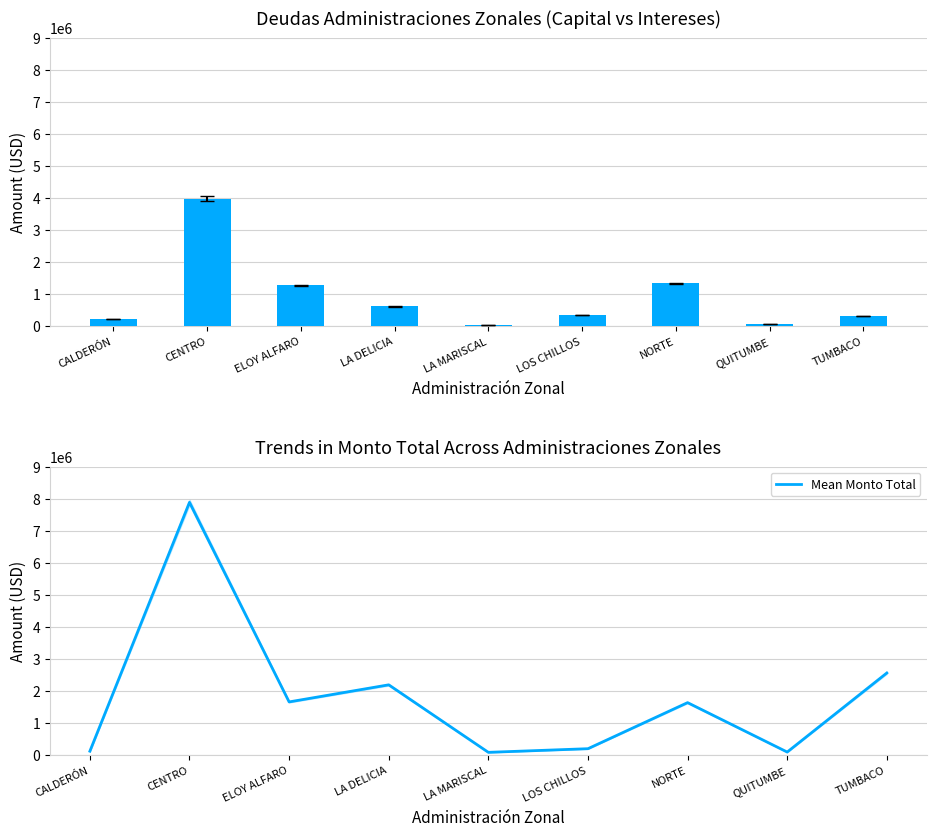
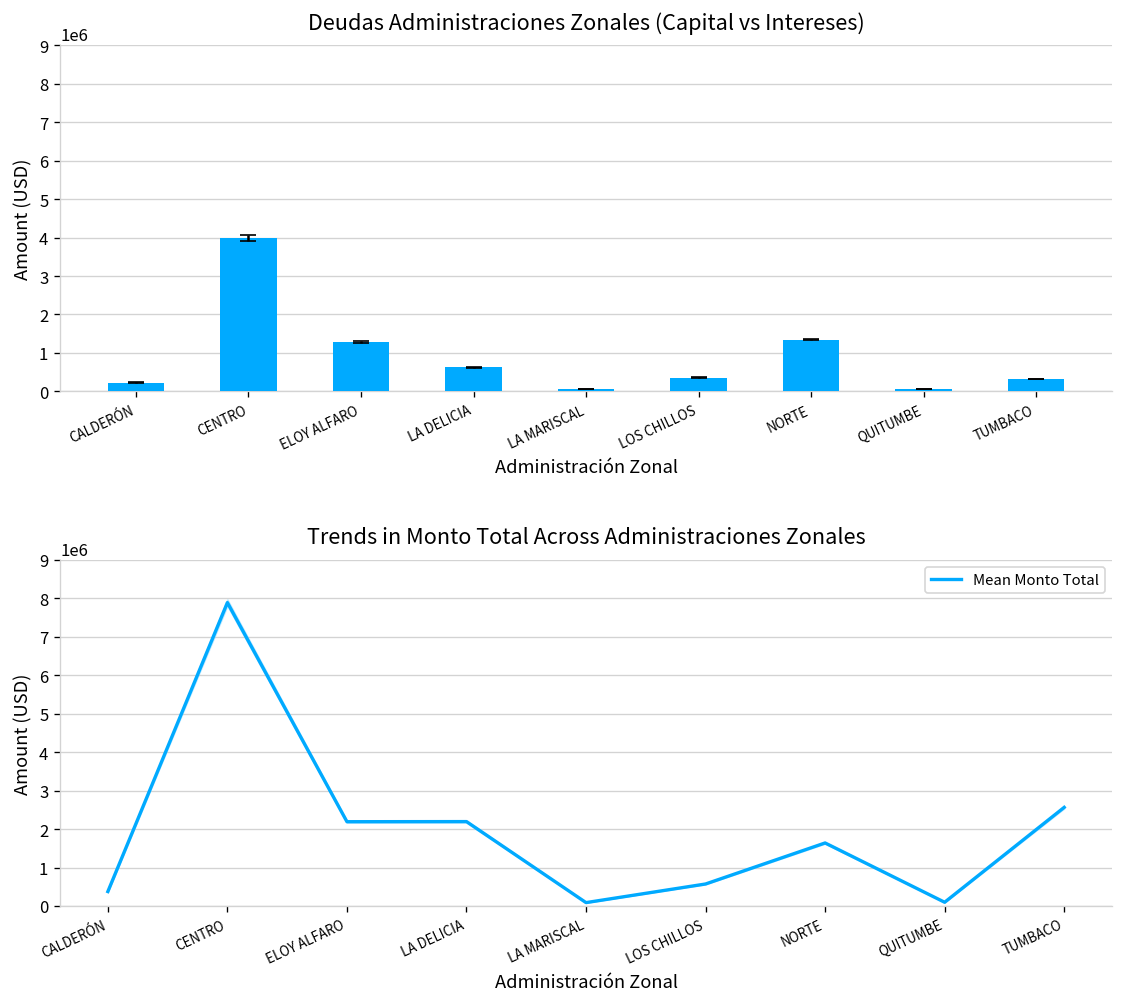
  {
    "Trends in Monto Total Across Administraciones Zonales": {
      "Mean Monto Total": {
-       "CALDERÓN": 100000,
-       "ELOY ALFARO": 1700000,
-       "LOS CHILLOS": 200000
+       "CALDERÓN": 400000,
+       "ELOY ALFARO": 2200000,
+       "LOS CHILLOS": 600000
      }
    }
  }
